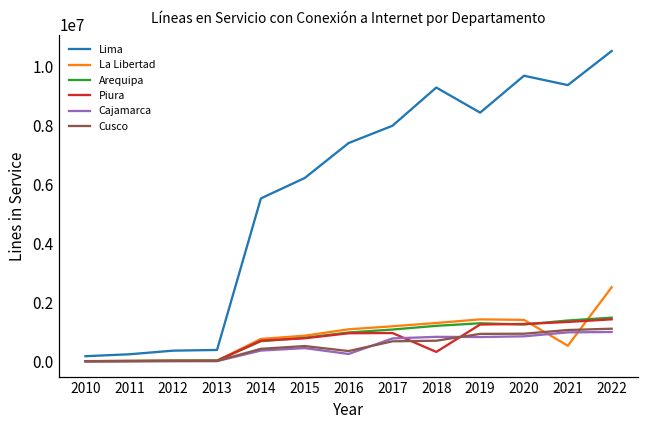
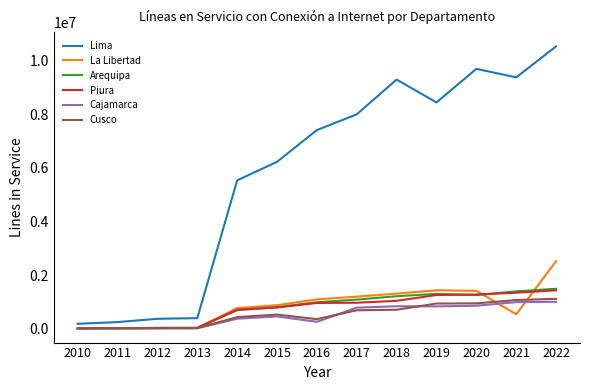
  {
    "Lima": {
      "2010": 200000,
      "2011": 200000,
      "2012": 400000,
      "2013": 400000,
      "2014": 5500000,
      "2015": 6200000,
      "2016": 7400000,
      "2017": 8000000,
      "2018": 9300000,
      "2019": 8400000,
      "2020": 9700000,
      "2021": 9400000,
      "2022": 10500000
    },
    "La Libertad": {
      "2016": 1100000,
      "2017": 1200000,
      "2018": 1300000,
      "2019": 1400000,
      "2020": 1400000,
      "2021": 500000,
      "2022": 2500000
    },
    "Arequipa": {
      "2017": 1100000,
      "2018": 1200000
    },
    "Piura": {
      "2017": 1000000,
-     "2018": 300000
+     "2018": 1000000
    },
    "Cajamarca": {
      "2016": 300000,
      "2017": 800000,
      "2018": 800000,
      "2019": 800000,
      "2022": 1000000
    },
    "Cusco": {
      "2016": 400000,
      "2017": 700000,
      "2018": 700000,
      "2019": 900000,
      "2022": 1100000
    }
  }
